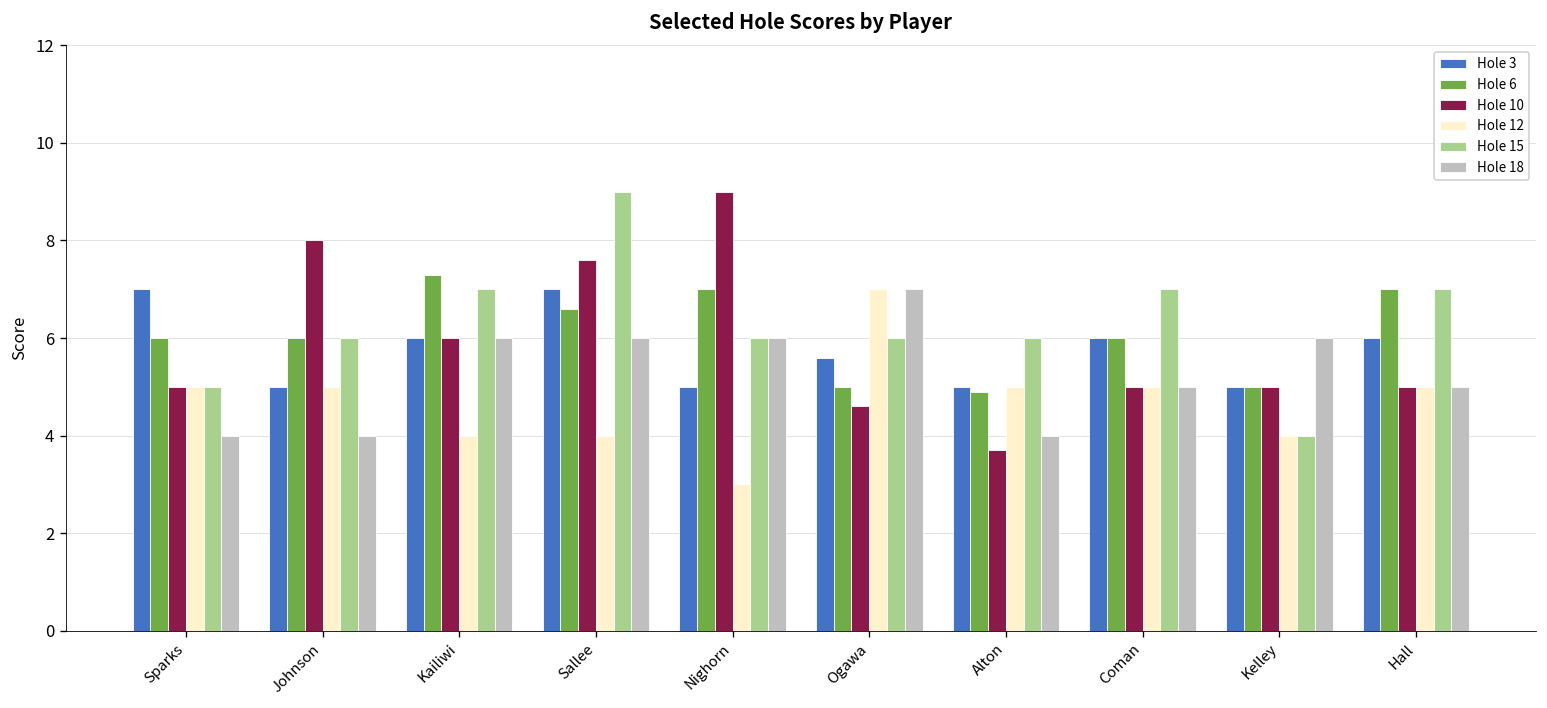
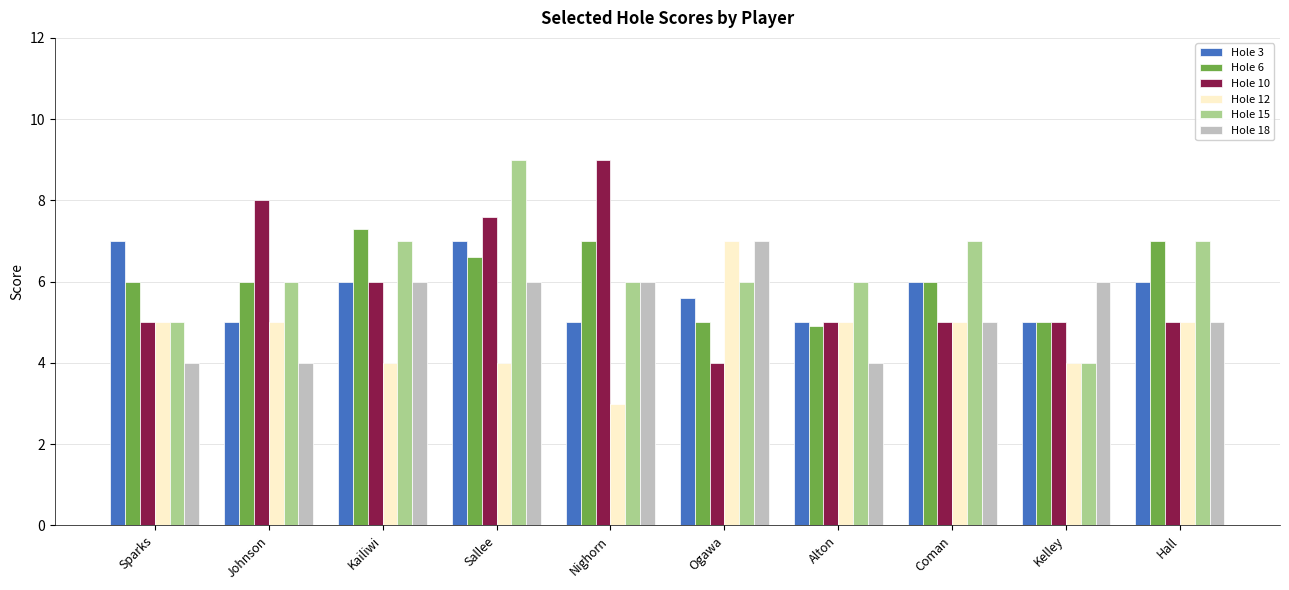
  {
    "Hole 3": {
      "Sparks": 7.0,
      "Johnson": 5.0,
      "Kailiwi": 6.0,
      "Sallee": 7.0,
      "Nighorn": 5.0,
      "Ogawa": 5.6,
      "Alton": 5.0,
      "Coman": 6.0,
      "Kelley": 5.0,
      "Hall": 6.0
    },
    "Hole 6": {
      "Sparks": 6.0,
      "Johnson": 6.0,
      "Kailiwi": 7.3,
      "Sallee": 6.6,
      "Nighorn": 7.0,
      "Ogawa": 5.0,
      "Alton": 4.9,
      "Coman": 6.0,
      "Kelley": 5.0,
      "Hall": 7.0
    },
    "Hole 10": {
      "Sparks": 5.0,
      "Johnson": 8.0,
      "Kailiwi": 6.0,
      "Sallee": 7.6,
      "Nighorn": 9.0,
-     "Ogawa": 4.6,
-     "Alton": 3.7,
+     "Ogawa": 4.0,
+     "Alton": 5.0,
      "Coman": 5.0,
      "Kelley": 5.0,
      "Hall": 5.0
    },
    "Hole 12": {
      "Sparks": 5.0,
      "Johnson": 5.0,
      "Kailiwi": 4.0,
      "Sallee": 4.0,
      "Nighorn": 3.0,
      "Ogawa": 7.0,
      "Alton": 5.0,
      "Coman": 5.0,
      "Kelley": 4.0,
      "Hall": 5.0
    }
  }
